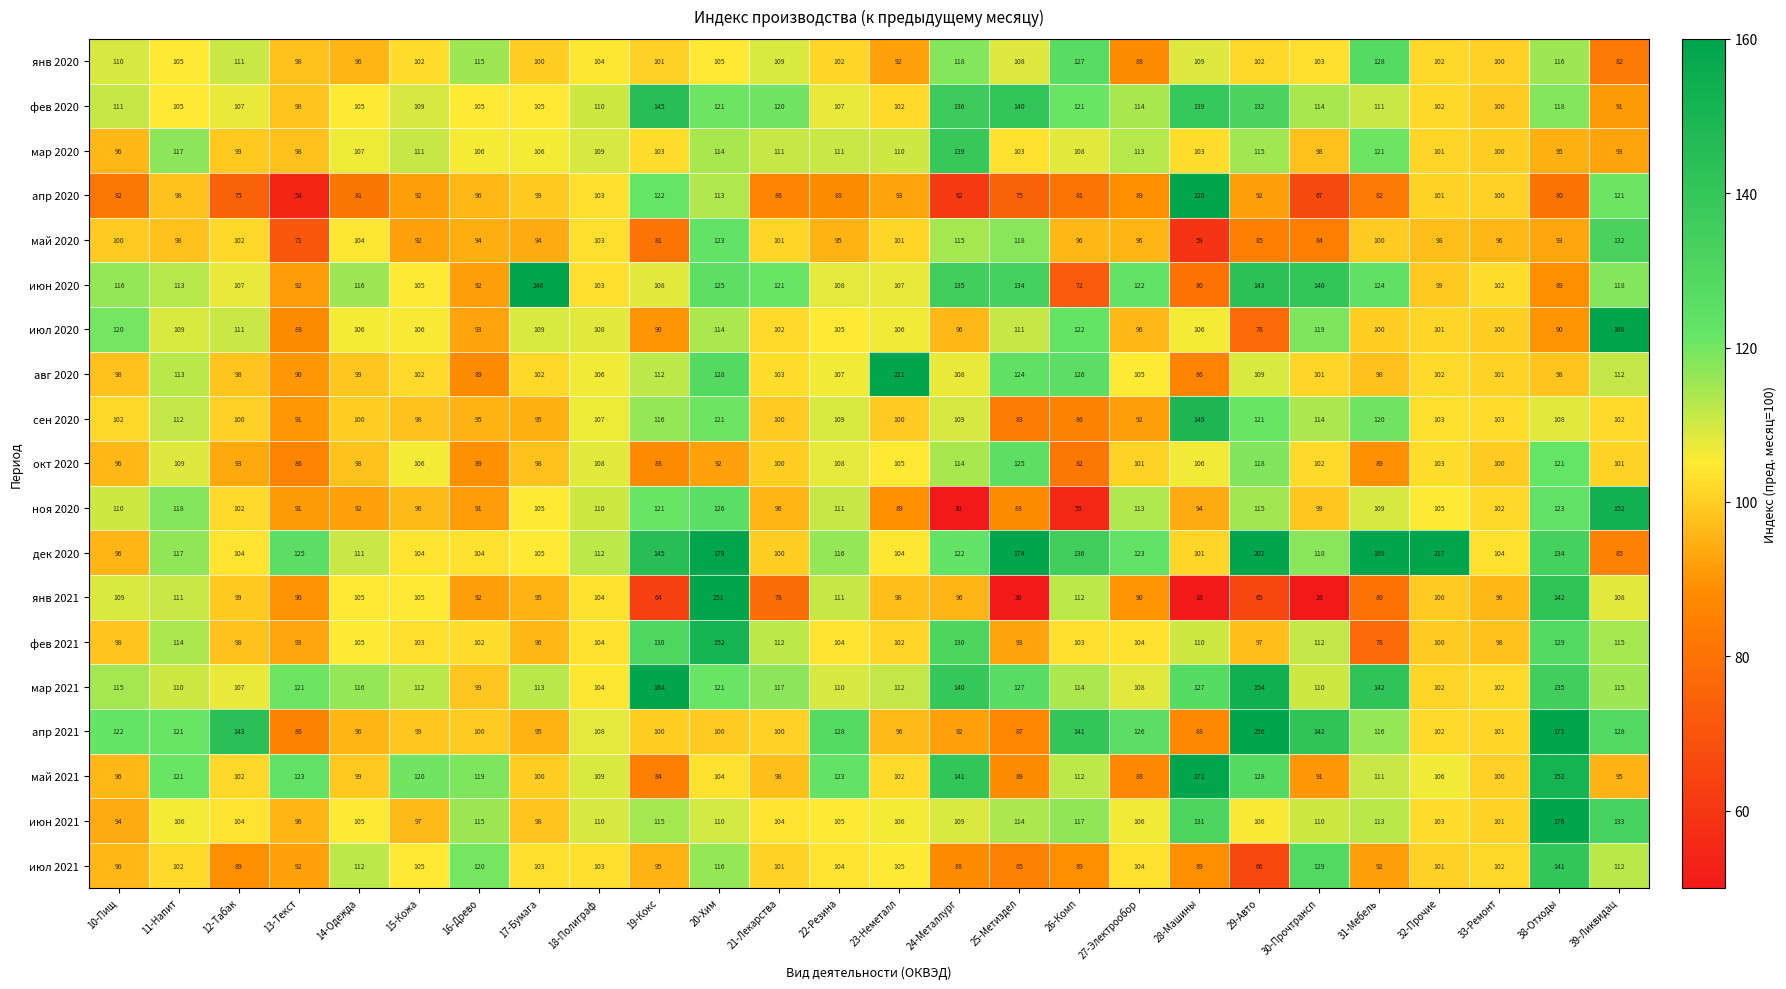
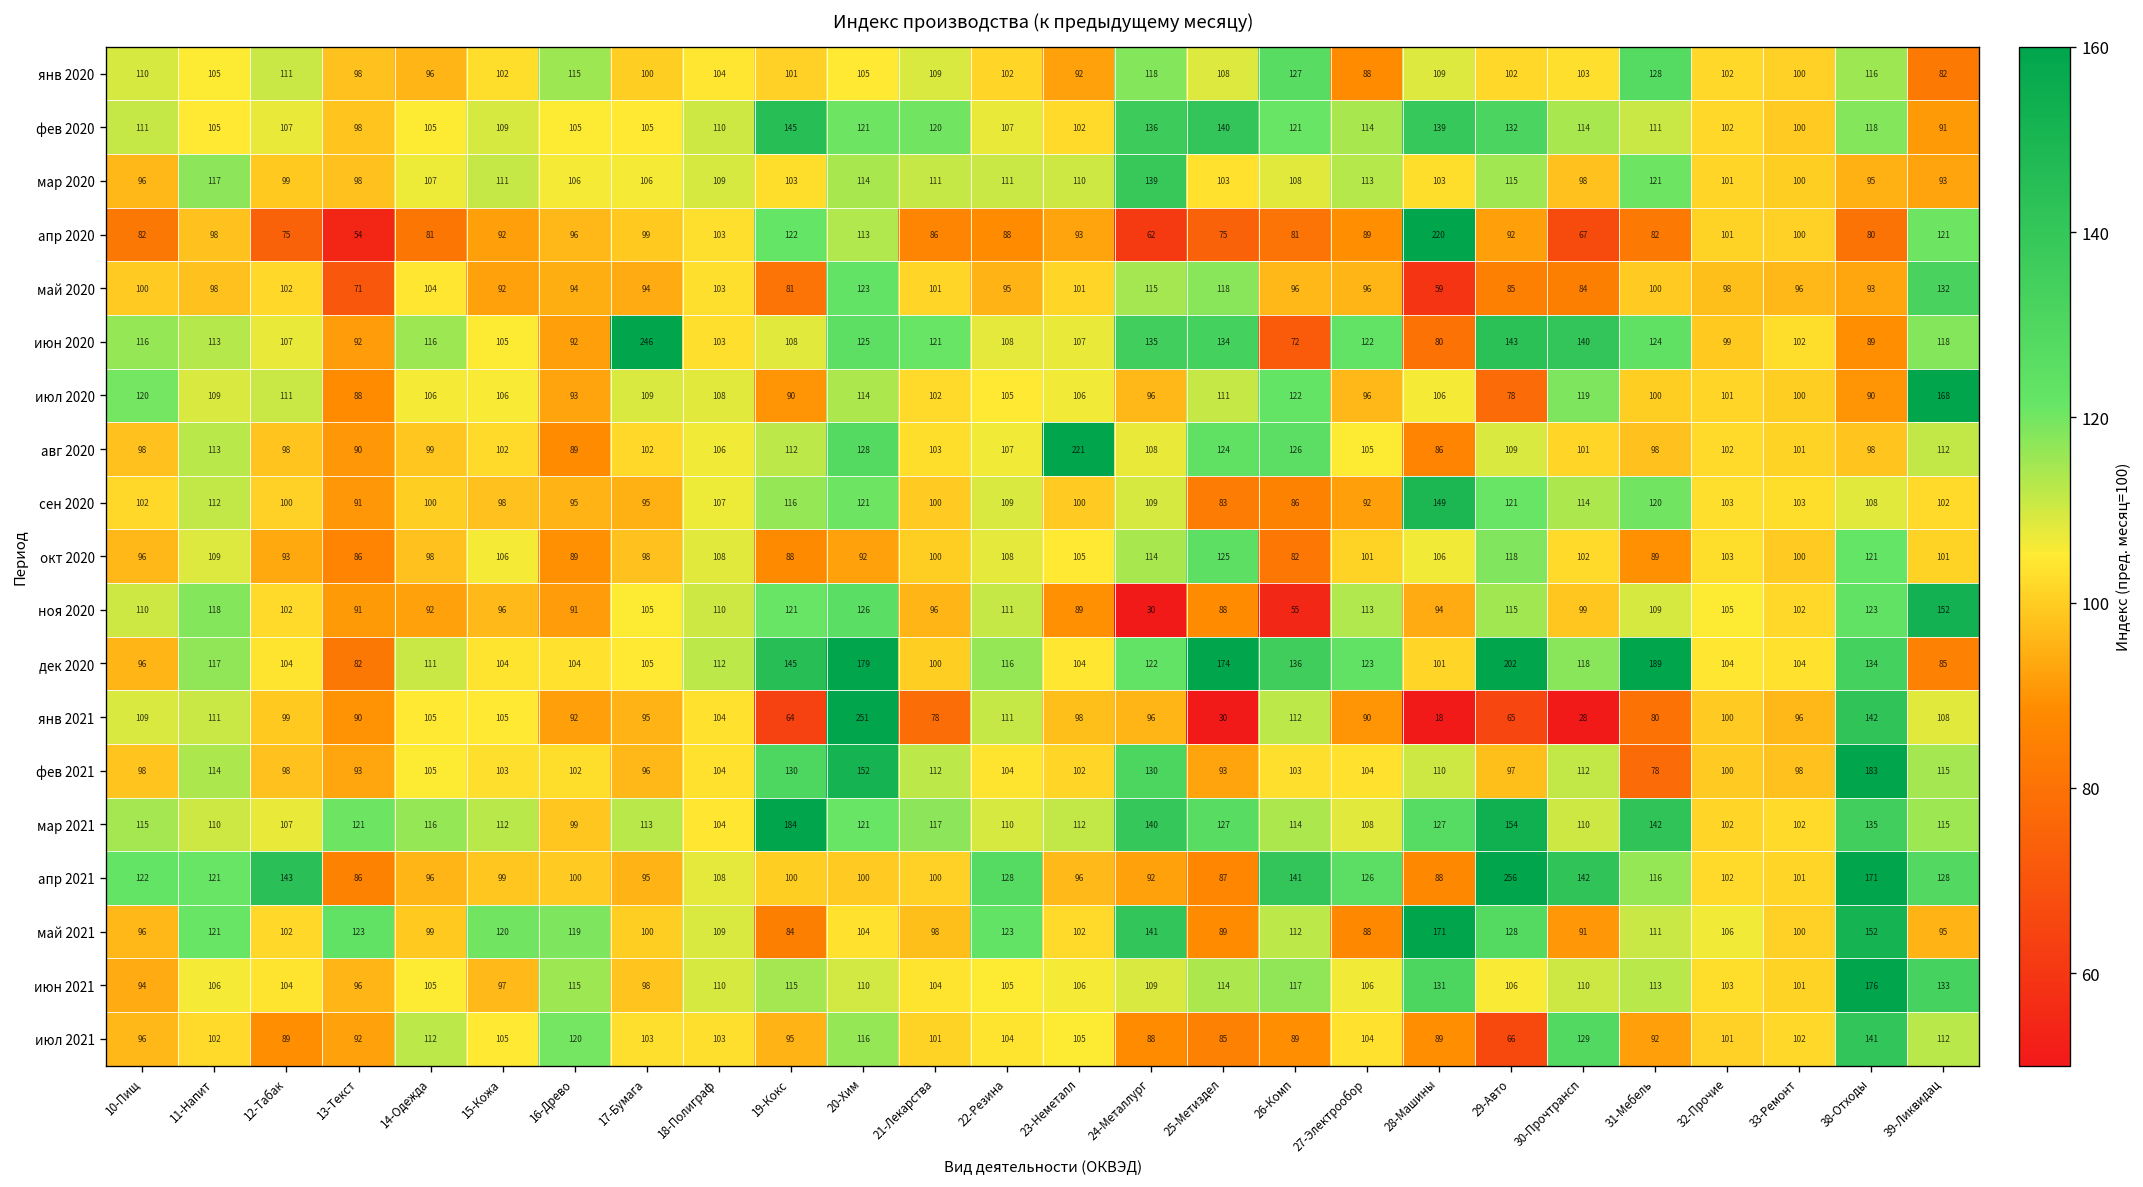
  {
    "дек 2020": {
      "10-Пищ": 96,
      "11-Напит": 117,
      "12-Табак": 104,
-     "13-Текст": 125,
+     "13-Текст": 82,
      "14-Одежда": 111,
      "15-Кожа": 104,
      "16-Древо": 104,
      "17-Бумага": 105,
      "18-Полиграф": 112,
      "19-Кокс": 145,
      "20-Хим": 179,
      "21-Лекарства": 100,
      "22-Резина": 116,
      "23-Неметалл": 104,
      "24-Металлург": 122,
      "25-Метиздел": 174,
      "26-Комп": 136,
      "27-Электрообор": 123,
      "28-Машины": 101,
      "29-Авто": 202,
      "30-Прочтрансп": 118,
      "31-Мебель": 189,
-     "32-Прочие": 217,
+     "32-Прочие": 104,
      "33-Ремонт": 104,
      "38-Отходы": 134,
      "39-Ликвидац": 85
    },
    "фев 2021": {
      "10-Пищ": 98,
      "11-Напит": 114,
      "12-Табак": 98,
      "13-Текст": 93,
      "14-Одежда": 105,
      "15-Кожа": 103,
      "16-Древо": 102,
      "17-Бумага": 96,
      "18-Полиграф": 104,
      "19-Кокс": 130,
      "20-Хим": 152,
      "21-Лекарства": 112,
      "22-Резина": 104,
      "23-Неметалл": 102,
      "24-Металлург": 130,
      "25-Метиздел": 93,
      "26-Комп": 103,
      "27-Электрообор": 104,
      "28-Машины": 110,
      "29-Авто": 97,
      "30-Прочтрансп": 112,
      "31-Мебель": 78,
      "32-Прочие": 100,
      "33-Ремонт": 98,
-     "38-Отходы": 129,
+     "38-Отходы": 183,
      "39-Ликвидац": 115
    }
  }
